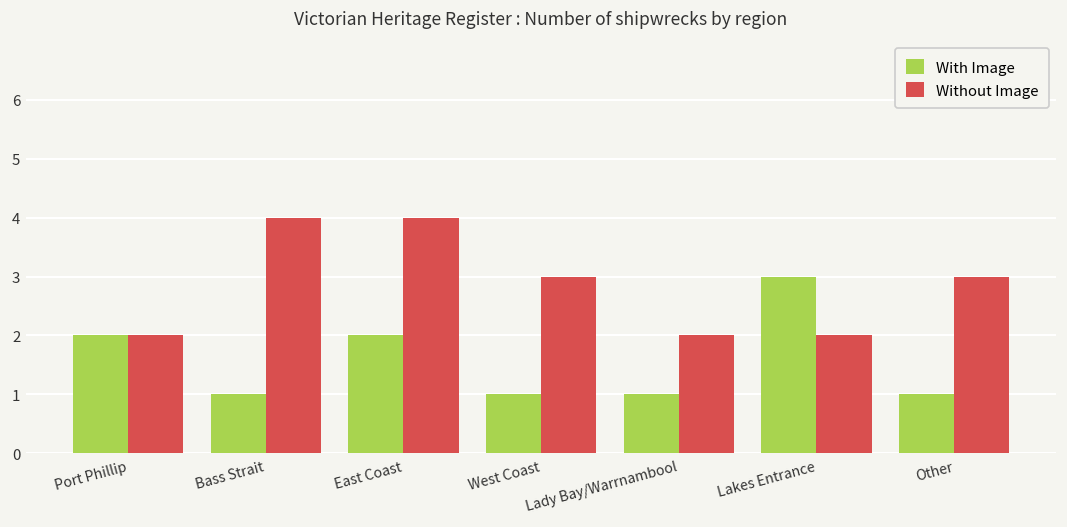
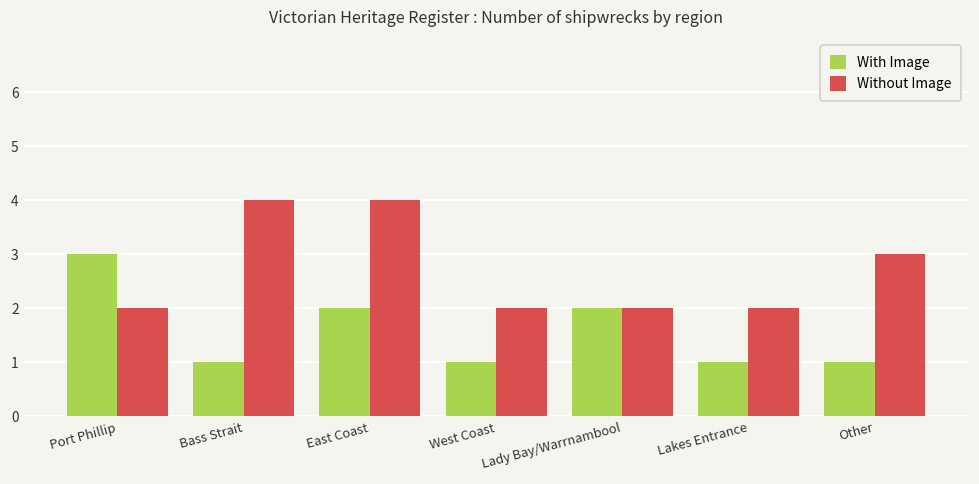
  {
    "With Image": {
-     "Port Phillip": 2,
+     "Port Phillip": 3,
      "Bass Strait": 1,
      "East Coast": 2,
      "West Coast": 1,
-     "Lady Bay/Warrnambool": 1,
-     "Lakes Entrance": 3,
+     "Lady Bay/Warrnambool": 2,
+     "Lakes Entrance": 1,
      "Other": 1
    },
    "Without Image": {
      "Port Phillip": 2,
      "Bass Strait": 4,
      "East Coast": 4,
-     "West Coast": 3,
+     "West Coast": 2,
      "Lady Bay/Warrnambool": 2,
      "Lakes Entrance": 2,
      "Other": 3
    }
  }
